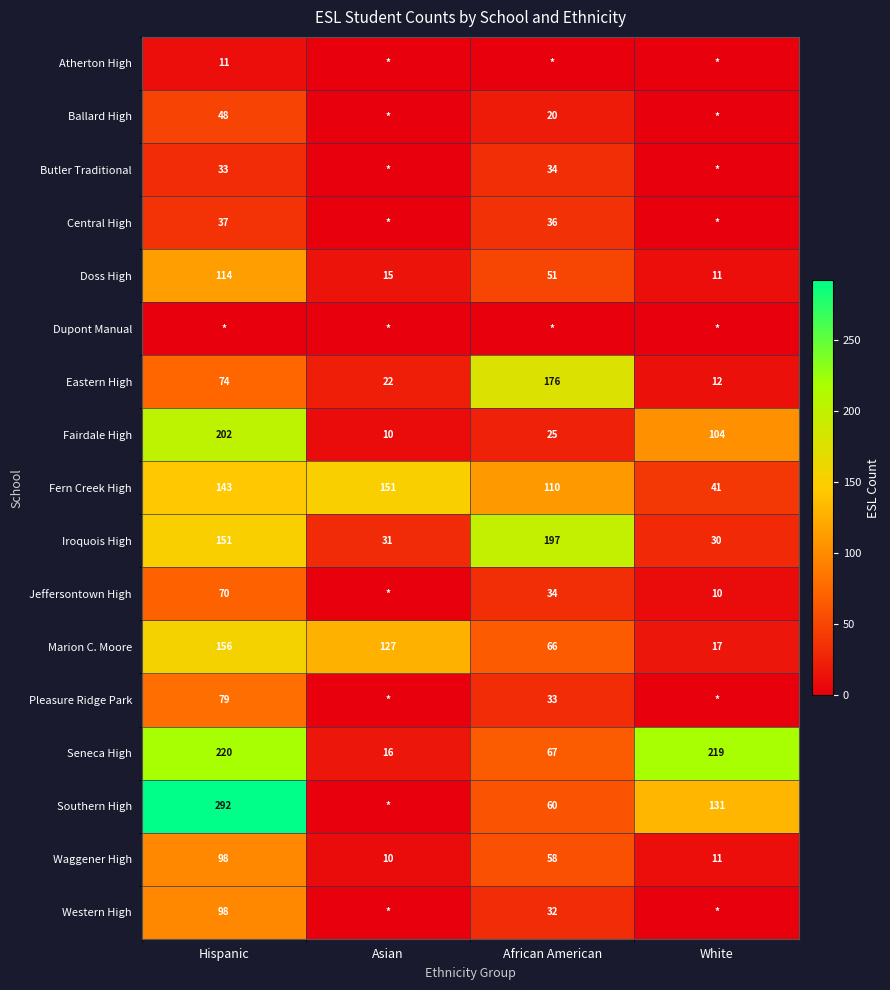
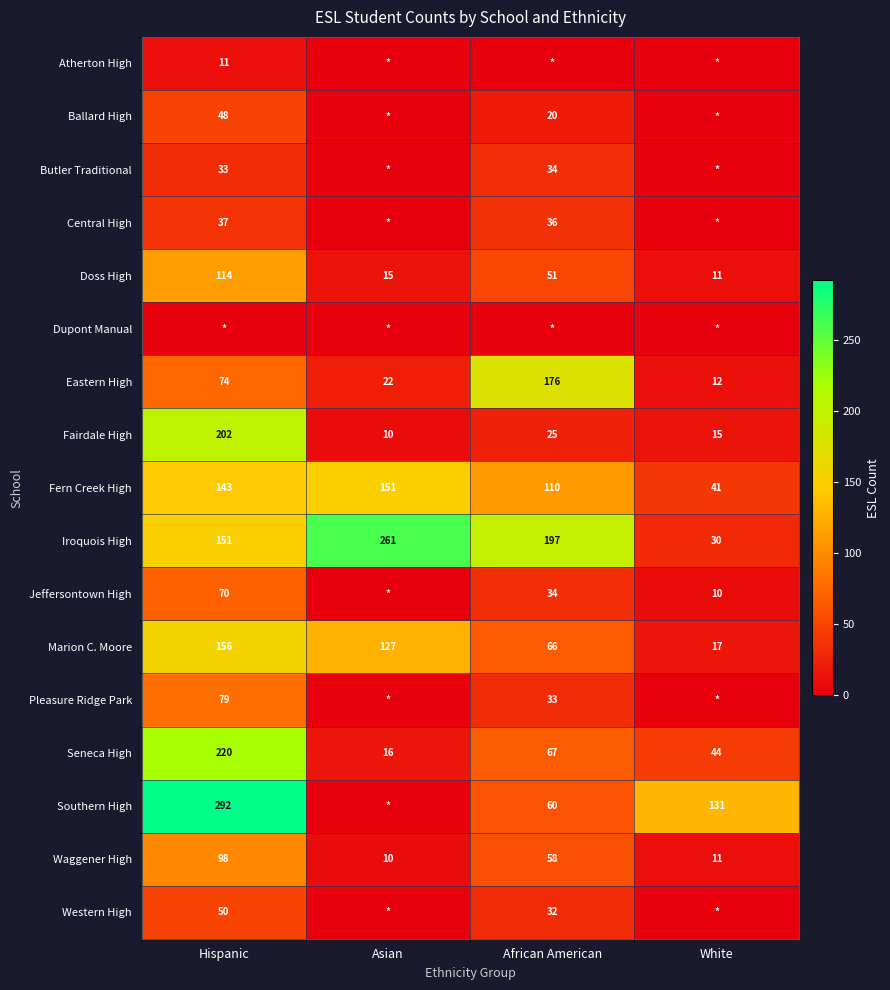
  {
    "Atherton High": {
      "Hispanic": 11
    },
    "Ballard High": {
      "Hispanic": 48,
      "African American": 20
    },
    "Butler Traditional": {
      "Hispanic": 33,
      "African American": 34
    },
    "Central High": {
      "Hispanic": 37,
      "African American": 36
    },
    "Doss High": {
      "Hispanic": 114,
      "Asian": 15,
      "African American": 51,
      "White": 11
    },
    "Eastern High": {
      "Hispanic": 74,
      "Asian": 22,
      "African American": 176,
      "White": 12
    },
    "Fairdale High": {
      "Hispanic": 202,
      "Asian": 10,
      "African American": 25,
-     "White": 104
+     "White": 15
    },
    "Fern Creek High": {
      "Hispanic": 143,
      "Asian": 151,
      "African American": 110,
      "White": 41
    },
    "Iroquois High": {
      "Hispanic": 151,
-     "Asian": 31,
+     "Asian": 261,
      "African American": 197,
      "White": 30
    },
    "Jeffersontown High": {
      "Hispanic": 70,
      "African American": 34,
      "White": 10
    },
    "Marion C. Moore": {
      "Hispanic": 156,
      "Asian": 127,
      "African American": 66,
      "White": 17
    },
    "Pleasure Ridge Park": {
      "Hispanic": 79,
      "African American": 33
    },
    "Seneca High": {
      "Hispanic": 220,
      "Asian": 16,
      "African American": 67,
-     "White": 219
+     "White": 44
    },
    "Southern High": {
      "Hispanic": 292,
      "African American": 60,
      "White": 131
    },
    "Waggener High": {
      "Hispanic": 98,
      "Asian": 10,
      "African American": 58,
      "White": 11
    },
    "Western High": {
-     "Hispanic": 98,
+     "Hispanic": 50,
      "African American": 32
    }
  }
